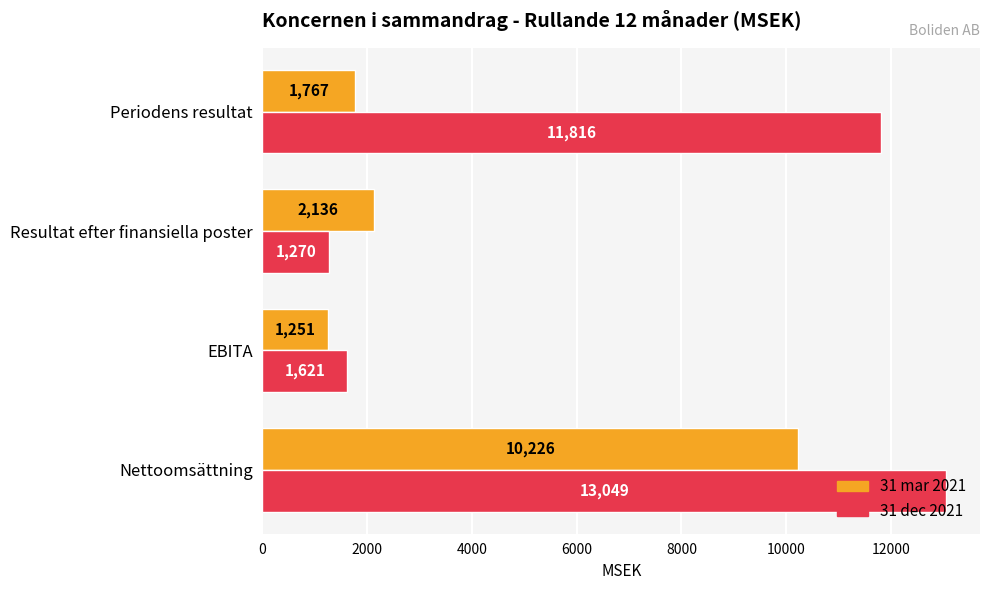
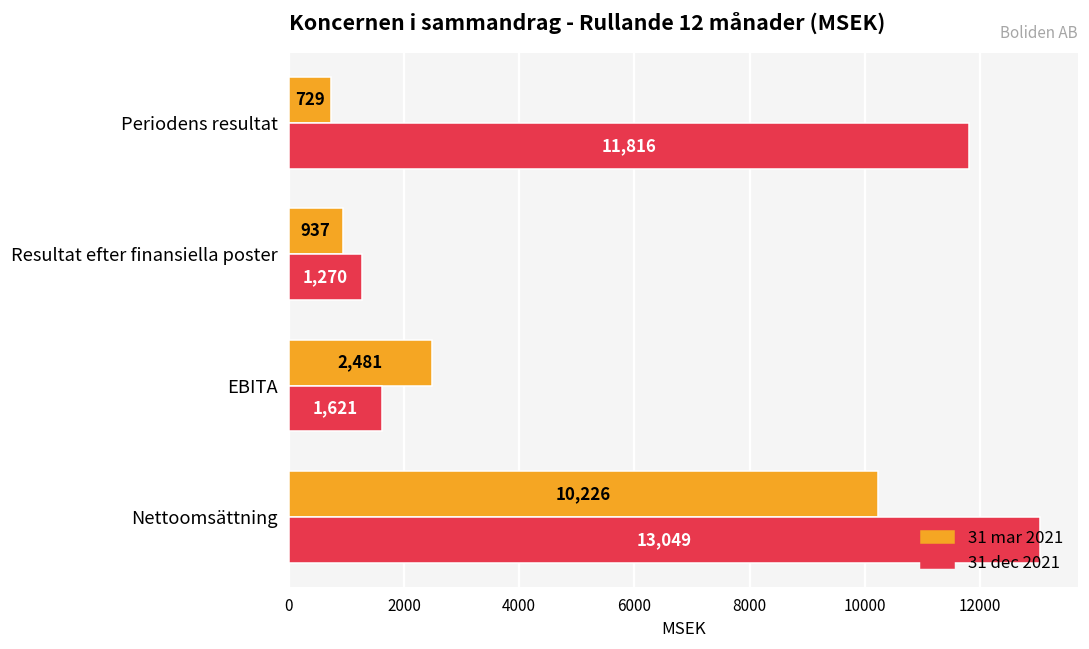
  {
    "31 mar 2021": {
-     "Periodens resultat": "1,767",
-     "Resultat efter finansiella poster": "2,136",
-     "EBITA": "1,251",
+     "Periodens resultat": "729",
+     "Resultat efter finansiella poster": "937",
+     "EBITA": "2,481",
      "Nettoomsättning": "10,226"
    },
    "31 dec 2021": {
      "Periodens resultat": "11,816",
      "Resultat efter finansiella poster": "1,270",
      "EBITA": "1,621",
      "Nettoomsättning": "13,049"
    }
  }
